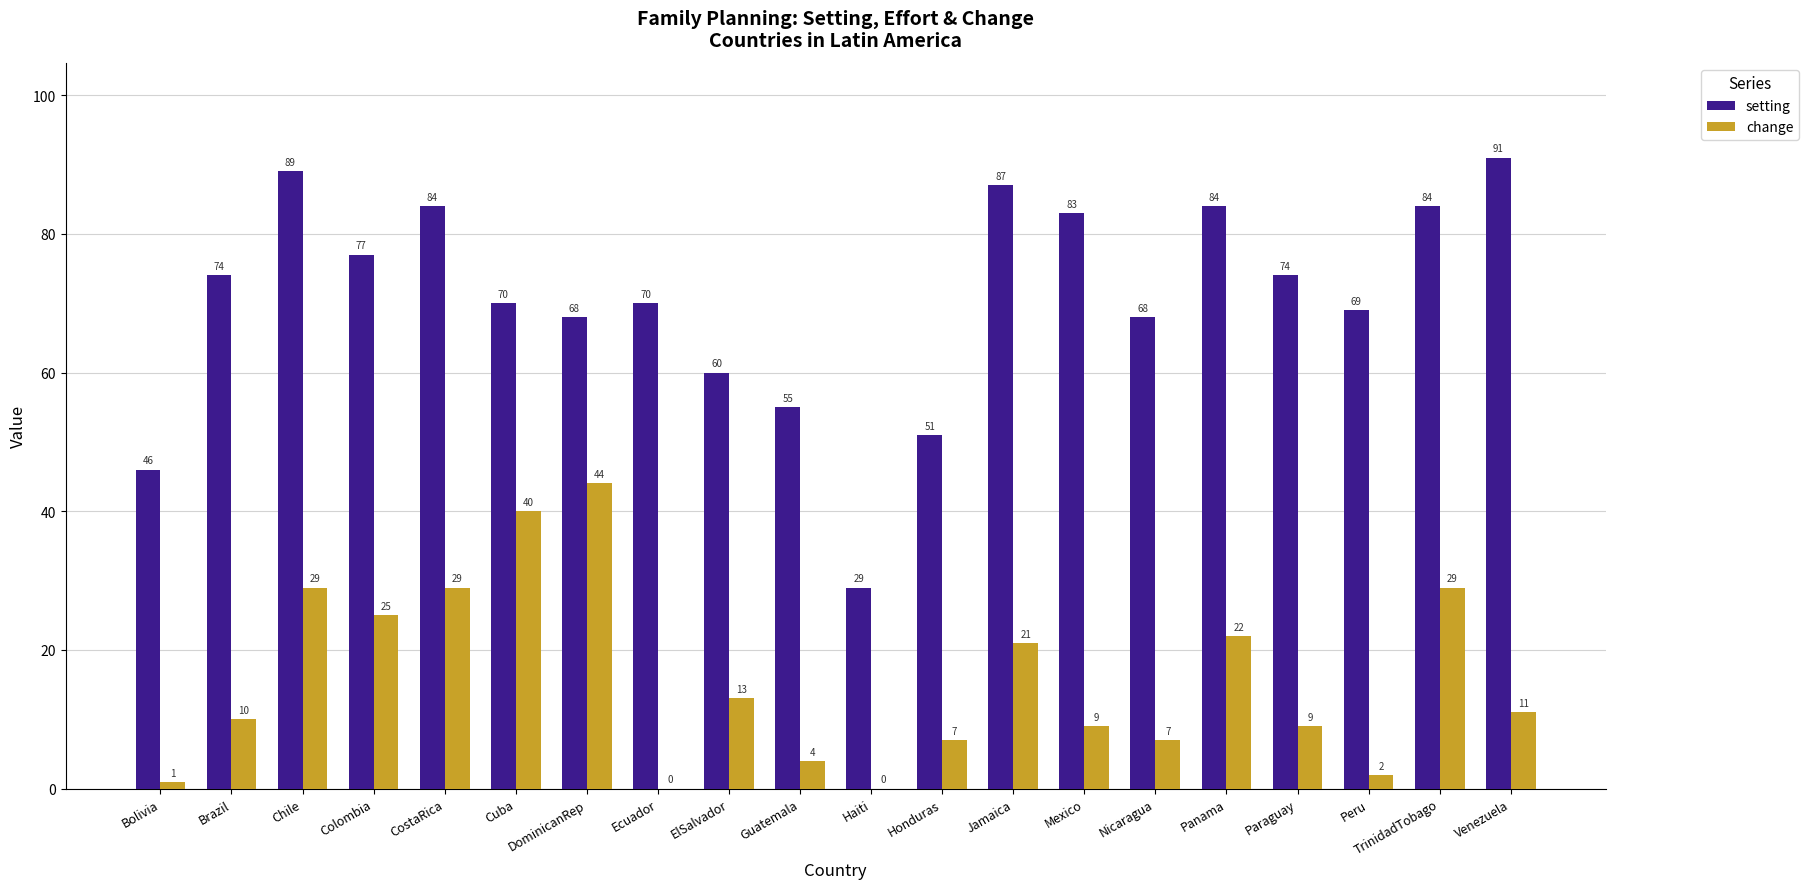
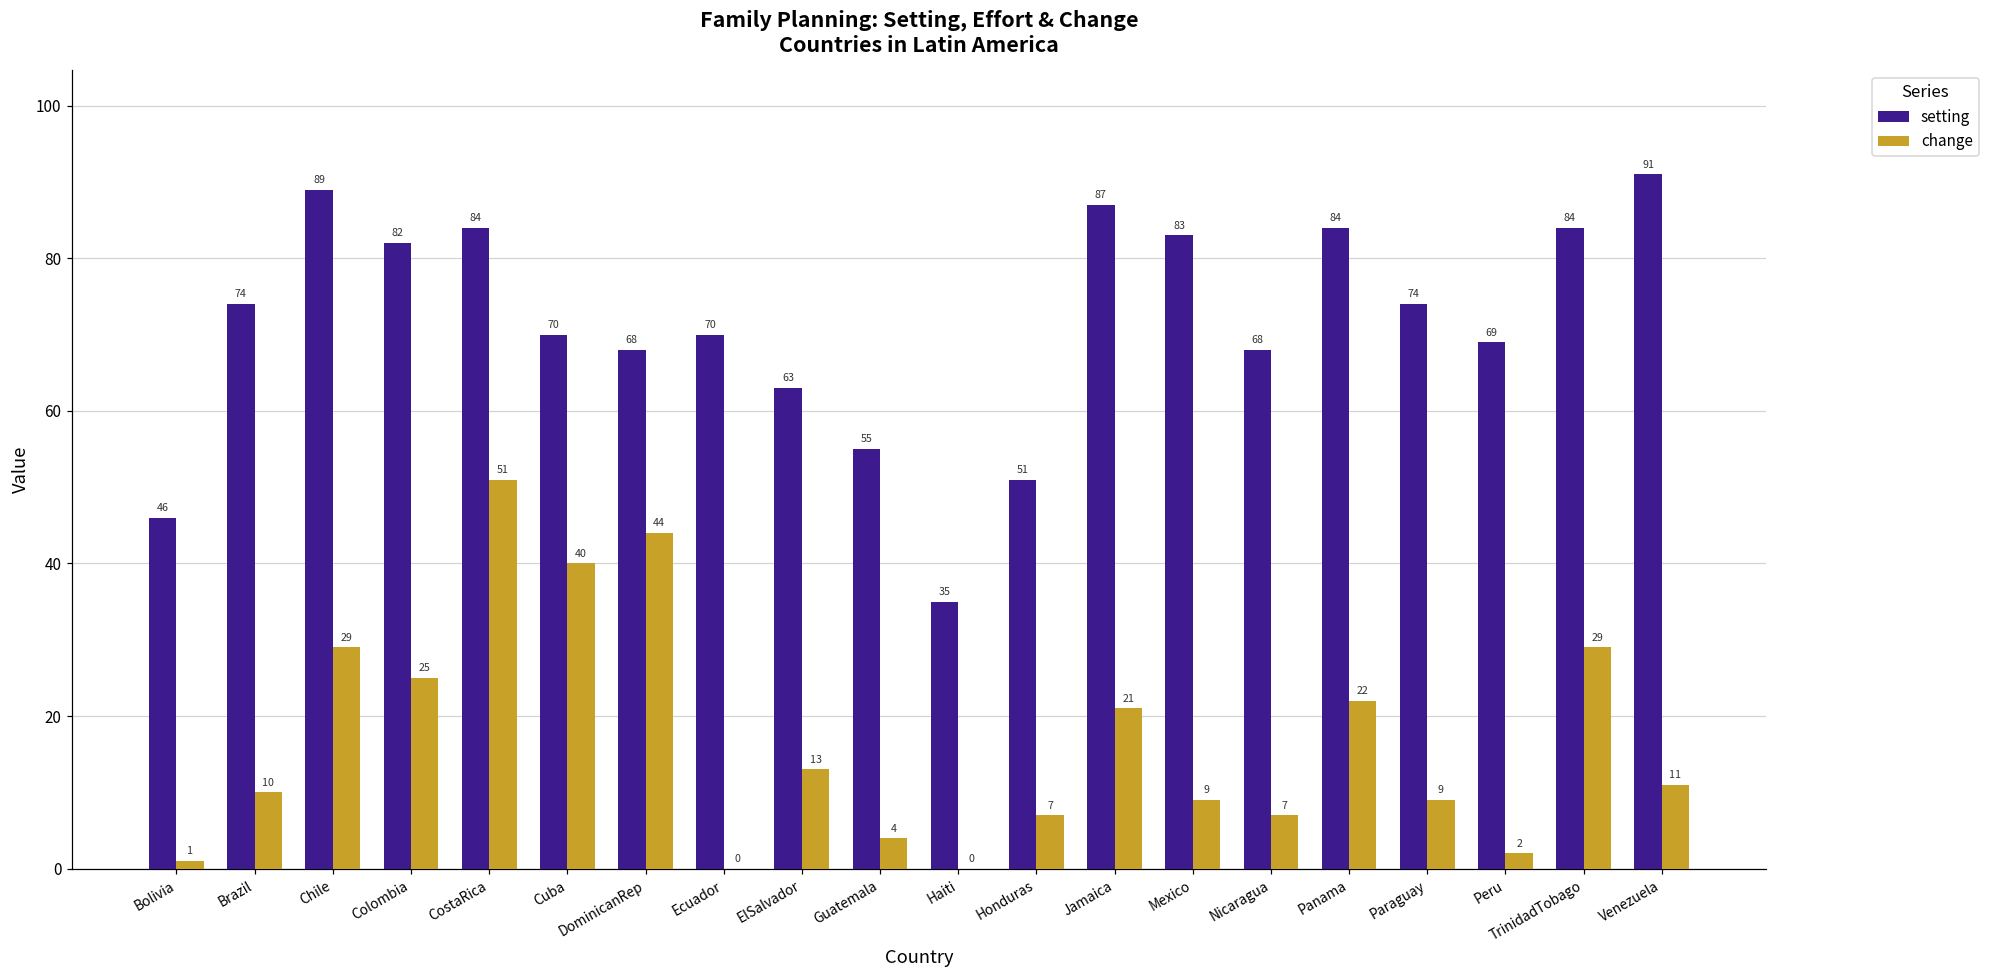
  {
    "setting": {
      "Bolivia": 46,
      "Brazil": 74,
      "Chile": 89,
-     "Colombia": 77,
+     "Colombia": 82,
      "CostaRica": 84,
      "Cuba": 70,
      "DominicanRep": 68,
      "Ecuador": 70,
-     "ElSalvador": 60,
+     "ElSalvador": 63,
      "Guatemala": 55,
-     "Haiti": 29,
+     "Haiti": 35,
      "Honduras": 51,
      "Jamaica": 87,
      "Mexico": 83,
      "Nicaragua": 68,
      "Panama": 84,
      "Paraguay": 74,
      "Peru": 69,
      "TrinidadTobago": 84,
      "Venezuela": 91
    },
    "change": {
      "Bolivia": 1,
      "Brazil": 10,
      "Chile": 29,
      "Colombia": 25,
-     "CostaRica": 29,
+     "CostaRica": 51,
      "Cuba": 40,
      "DominicanRep": 44,
      "Ecuador": 0,
      "ElSalvador": 13,
      "Guatemala": 4,
      "Haiti": 0,
      "Honduras": 7,
      "Jamaica": 21,
      "Mexico": 9,
      "Nicaragua": 7,
      "Panama": 22,
      "Paraguay": 9,
      "Peru": 2,
      "TrinidadTobago": 29,
      "Venezuela": 11
    }
  }
